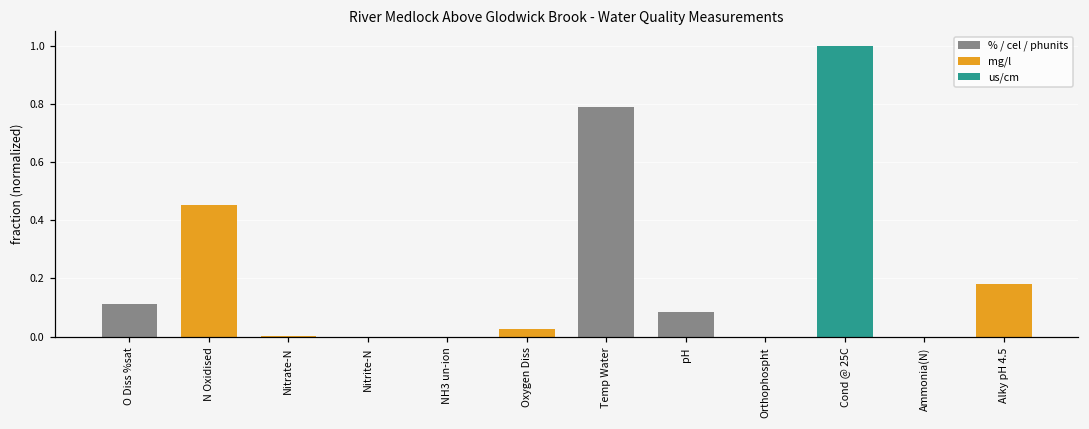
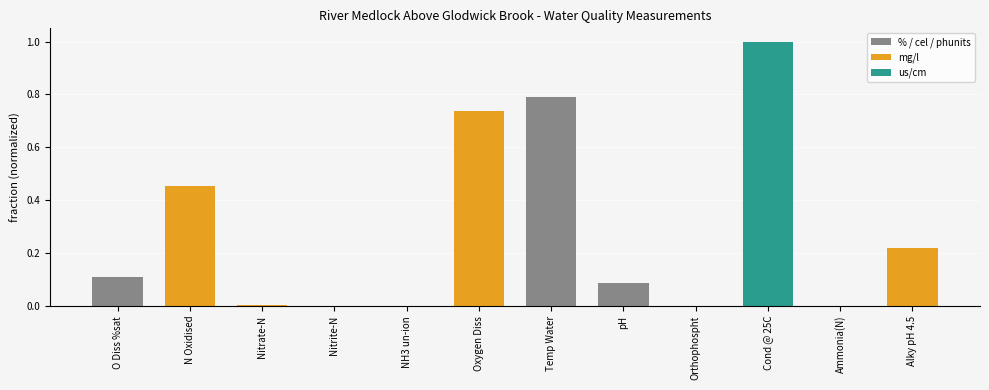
  {
    "O Diss %sat": 0.11,
    "N Oxidised": 0.45,
-   "Oxygen Diss": 0.03,
+   "Oxygen Diss": 0.74,
    "Temp Water": 0.79,
    "pH": 0.09,
    "Cond @ 25C": 1.00,
-   "Alky pH 4.5": 0.18
+   "Alky pH 4.5": 0.22
  }
